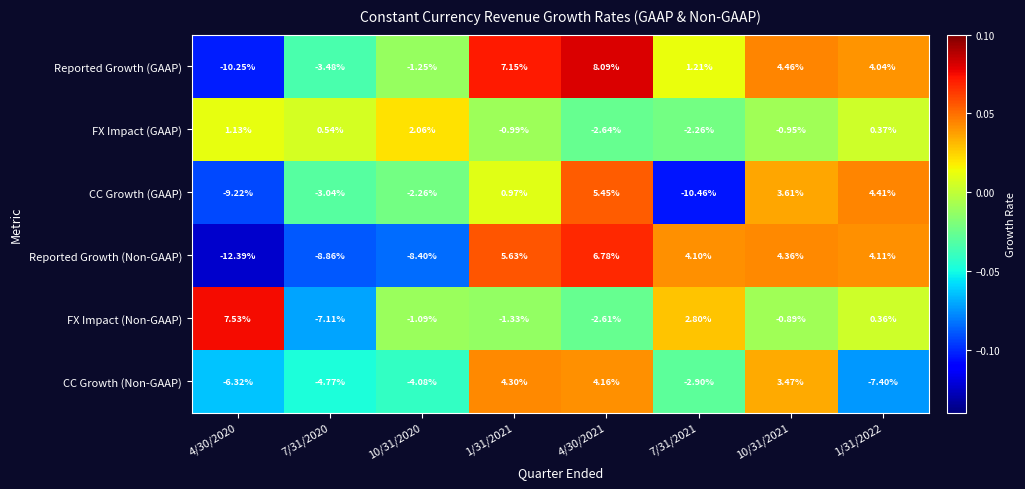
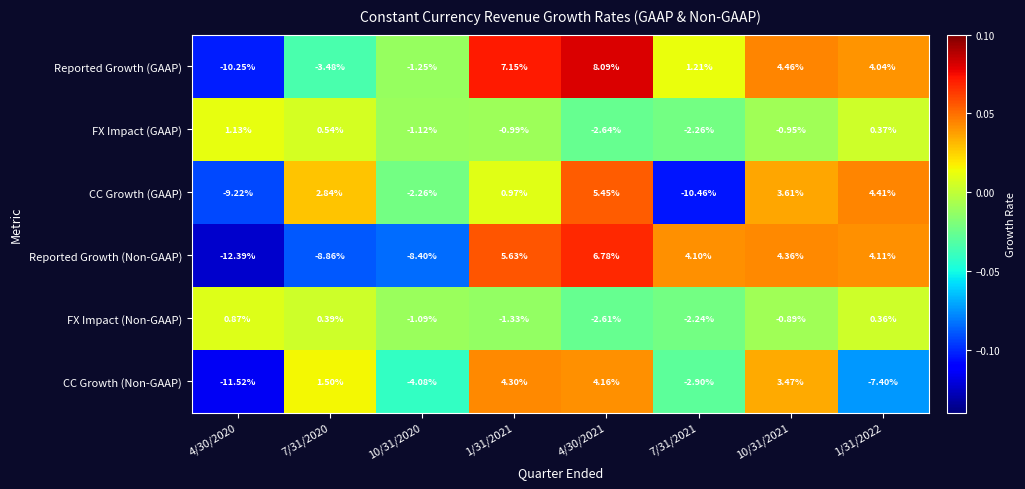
  {
    "Reported Growth (GAAP)": {
      "4/30/2020": "-10.25%",
      "7/31/2020": "-3.48%",
      "10/31/2020": "-1.25%",
      "1/31/2021": "7.15%",
      "4/30/2021": "8.09%",
      "7/31/2021": "1.21%",
      "10/31/2021": "4.46%",
      "1/31/2022": "4.04%"
    },
    "FX Impact (GAAP)": {
      "4/30/2020": "1.13%",
      "7/31/2020": "0.54%",
-     "10/31/2020": "2.06%",
+     "10/31/2020": "-1.12%",
      "1/31/2021": "-0.99%",
      "4/30/2021": "-2.64%",
      "7/31/2021": "-2.26%",
      "10/31/2021": "-0.95%",
      "1/31/2022": "0.37%"
    },
    "CC Growth (GAAP)": {
      "4/30/2020": "-9.22%",
-     "7/31/2020": "-3.04%",
+     "7/31/2020": "2.84%",
      "10/31/2020": "-2.26%",
      "1/31/2021": "0.97%",
      "4/30/2021": "5.45%",
      "7/31/2021": "-10.46%",
      "10/31/2021": "3.61%",
      "1/31/2022": "4.41%"
    },
    "Reported Growth (Non-GAAP)": {
      "4/30/2020": "-12.39%",
      "7/31/2020": "-8.86%",
      "10/31/2020": "-8.40%",
      "1/31/2021": "5.63%",
      "4/30/2021": "6.78%",
      "7/31/2021": "4.10%",
      "10/31/2021": "4.36%",
      "1/31/2022": "4.11%"
    },
    "FX Impact (Non-GAAP)": {
-     "4/30/2020": "7.53%",
-     "7/31/2020": "-7.11%",
+     "4/30/2020": "0.87%",
+     "7/31/2020": "0.39%",
      "10/31/2020": "-1.09%",
      "1/31/2021": "-1.33%",
      "4/30/2021": "-2.61%",
-     "7/31/2021": "2.80%",
+     "7/31/2021": "-2.24%",
      "10/31/2021": "-0.89%",
      "1/31/2022": "0.36%"
    },
    "CC Growth (Non-GAAP)": {
-     "4/30/2020": "-6.32%",
-     "7/31/2020": "-4.77%",
+     "4/30/2020": "-11.52%",
+     "7/31/2020": "1.50%",
      "10/31/2020": "-4.08%",
      "1/31/2021": "4.30%",
      "4/30/2021": "4.16%",
      "7/31/2021": "-2.90%",
      "10/31/2021": "3.47%",
      "1/31/2022": "-7.40%"
    }
  }
